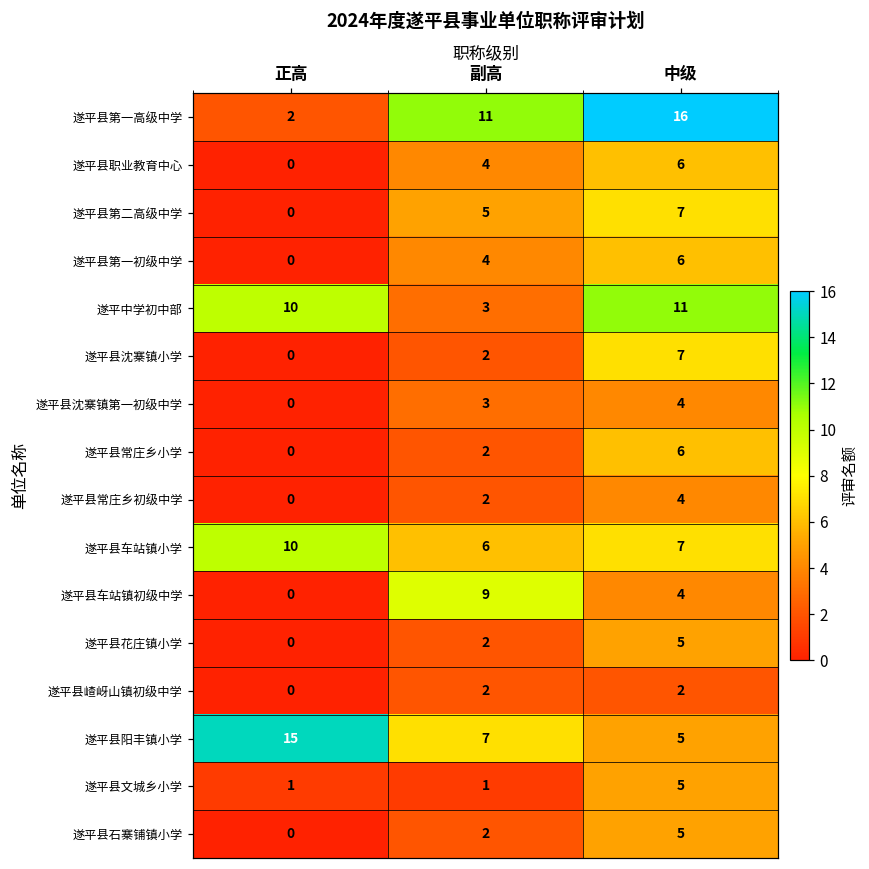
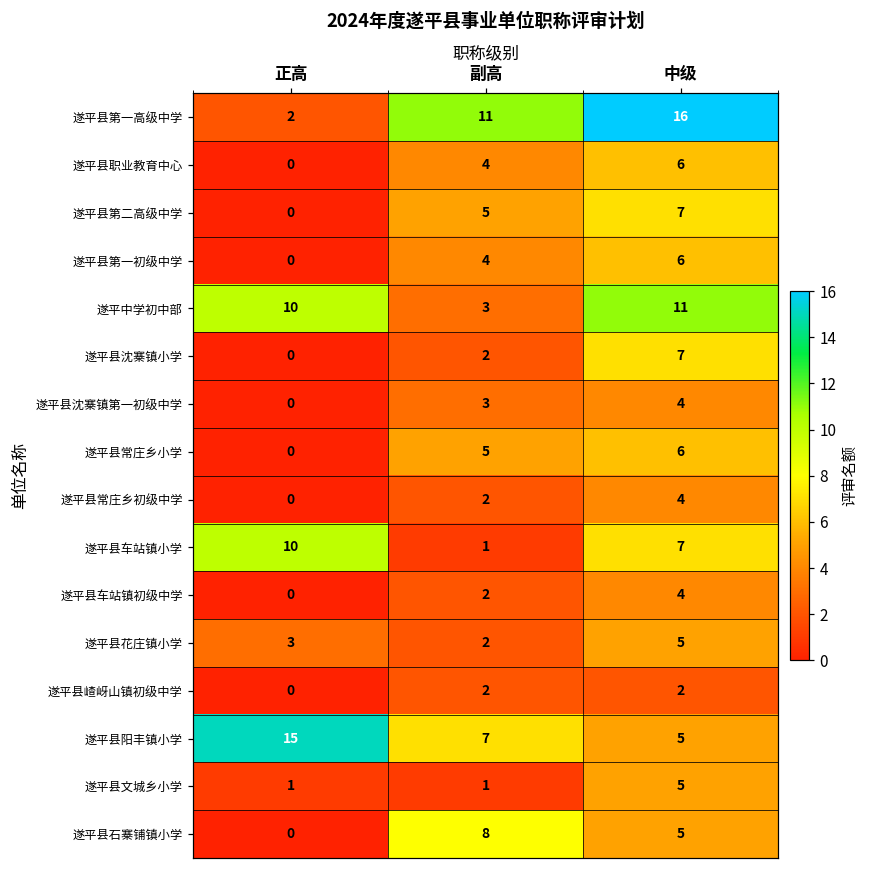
  {
    "遂平县第一高级中学": {
      "正高": 2,
      "副高": 11,
      "中级": 16
    },
    "遂平县职业教育中心": {
      "正高": 0,
      "副高": 4,
      "中级": 6
    },
    "遂平县第二高级中学": {
      "正高": 0,
      "副高": 5,
      "中级": 7
    },
    "遂平县第一初级中学": {
      "正高": 0,
      "副高": 4,
      "中级": 6
    },
    "遂平中学初中部": {
      "正高": 10,
      "副高": 3,
      "中级": 11
    },
    "遂平县沈寨镇小学": {
      "正高": 0,
      "副高": 2,
      "中级": 7
    },
    "遂平县沈寨镇第一初级中学": {
      "正高": 0,
      "副高": 3,
      "中级": 4
    },
    "遂平县常庄乡小学": {
      "正高": 0,
-     "副高": 2,
+     "副高": 5,
      "中级": 6
    },
    "遂平县常庄乡初级中学": {
      "正高": 0,
      "副高": 2,
      "中级": 4
    },
    "遂平县车站镇小学": {
      "正高": 10,
-     "副高": 6,
+     "副高": 1,
      "中级": 7
    },
    "遂平县车站镇初级中学": {
      "正高": 0,
-     "副高": 9,
+     "副高": 2,
      "中级": 4
    },
    "遂平县花庄镇小学": {
-     "正高": 0,
+     "正高": 3,
      "副高": 2,
      "中级": 5
    },
    "遂平县嵖岈山镇初级中学": {
      "正高": 0,
      "副高": 2,
      "中级": 2
    },
    "遂平县阳丰镇小学": {
      "正高": 15,
      "副高": 7,
      "中级": 5
    },
    "遂平县文城乡小学": {
      "正高": 1,
      "副高": 1,
      "中级": 5
    },
    "遂平县石寨铺镇小学": {
      "正高": 0,
-     "副高": 2,
+     "副高": 8,
      "中级": 5
    }
  }
